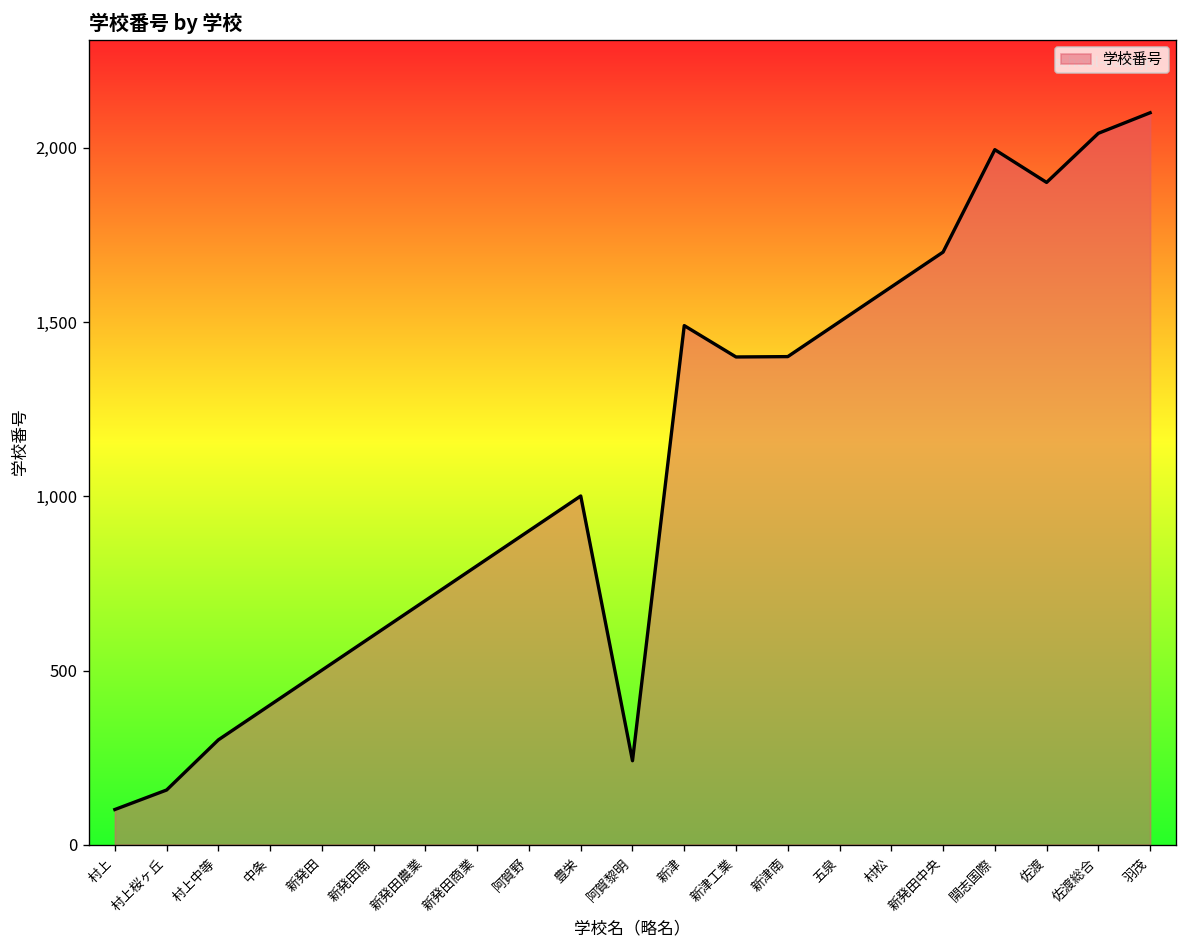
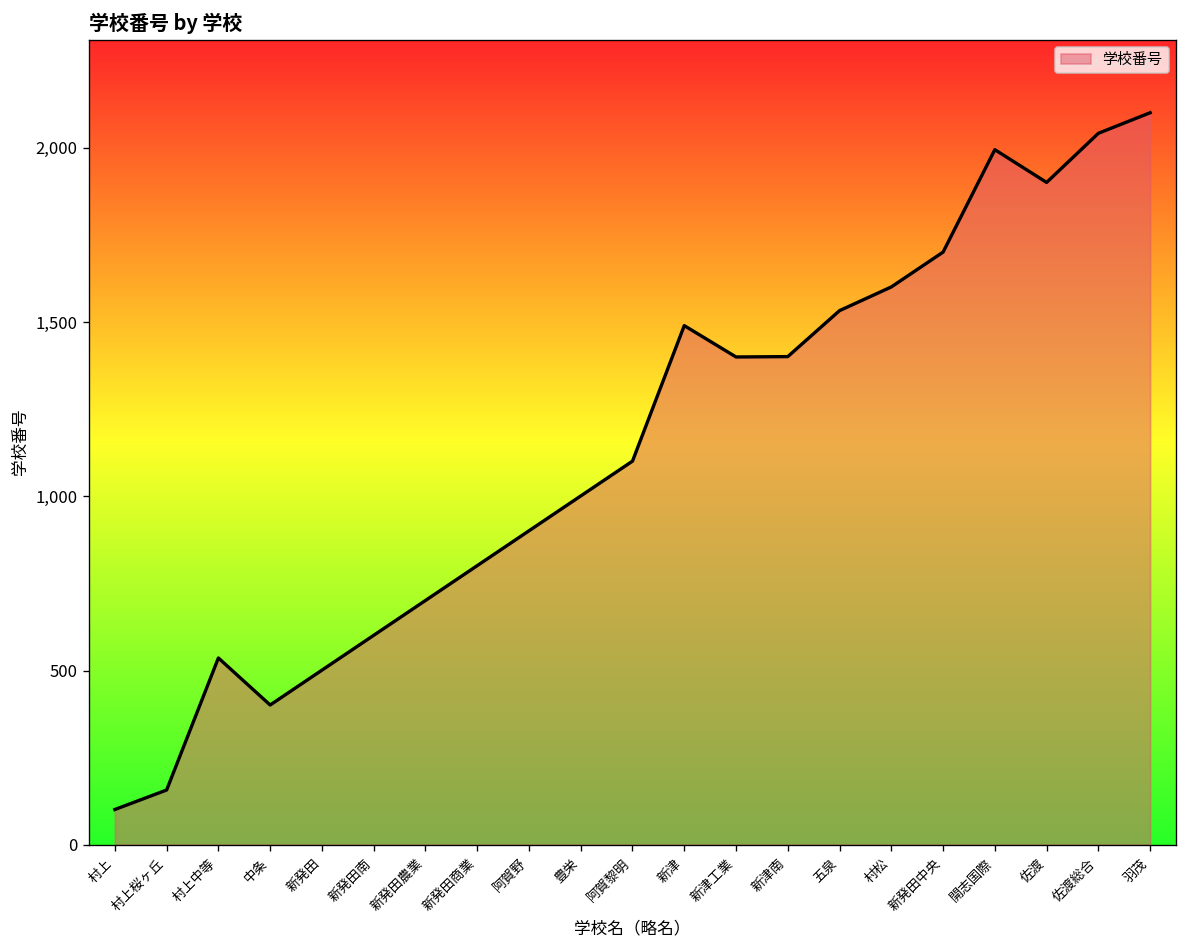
  {
    "村上": "100",
    "村上桜ヶ丘": "160",
-   "村上中等": "300",
+   "村上中等": "540",
    "中条": "400",
    "新発田": "500",
    "新発田南": "600",
    "新発田農業": "700",
    "新発田商業": "800",
    "阿賀野": "900",
    "豊栄": "1,000",
-   "阿賀黎明": "240",
+   "阿賀黎明": "1,100",
    "新津": "1,490",
    "新津工業": "1,400",
    "新津南": "1,400",
-   "五泉": "1,500",
+   "五泉": "1,530",
    "村松": "1,600",
    "新発田中央": "1,700",
    "開志国際": "2,000",
    "佐渡": "1,900",
    "佐渡総合": "2,040",
    "羽茂": "2,100"
  }
